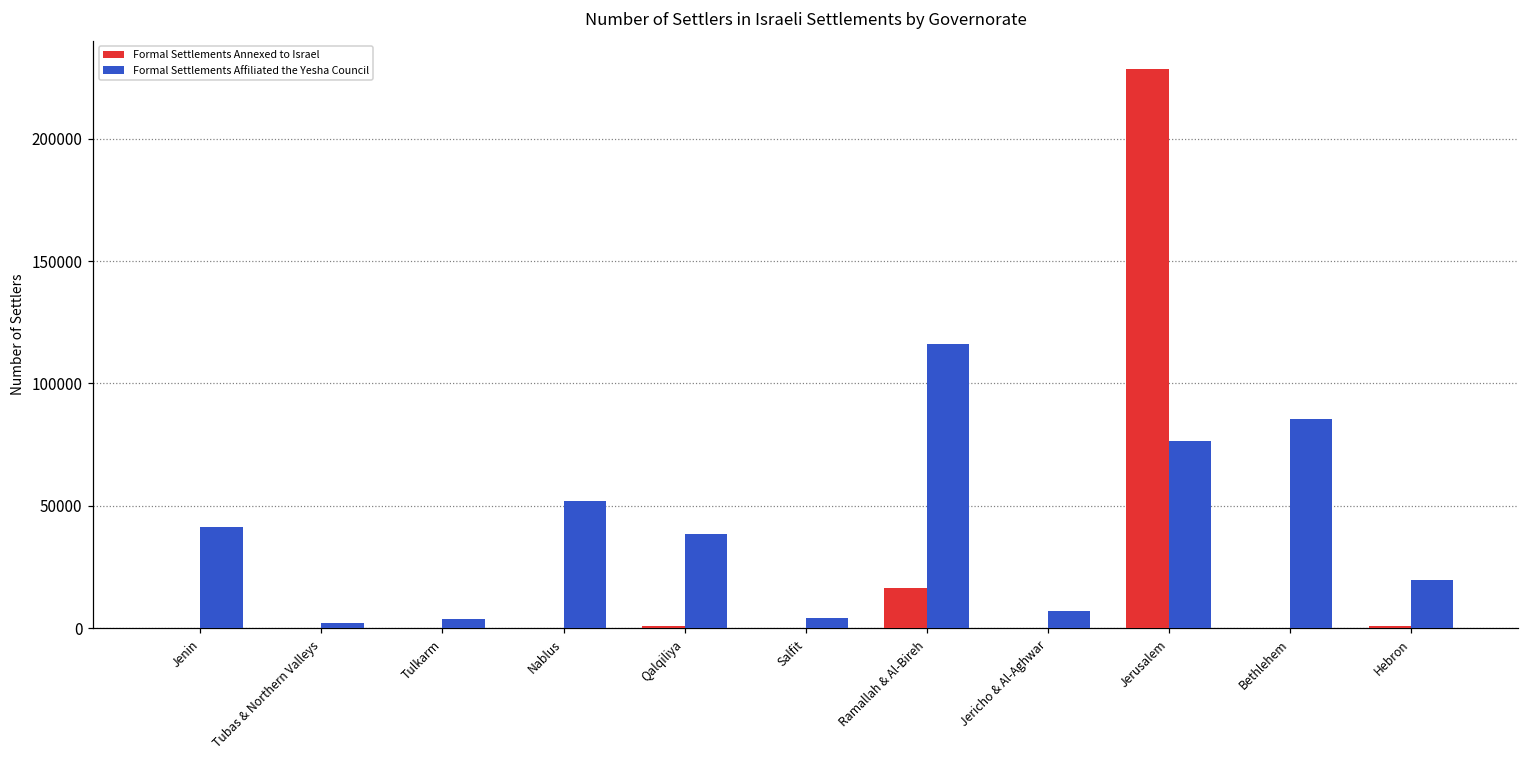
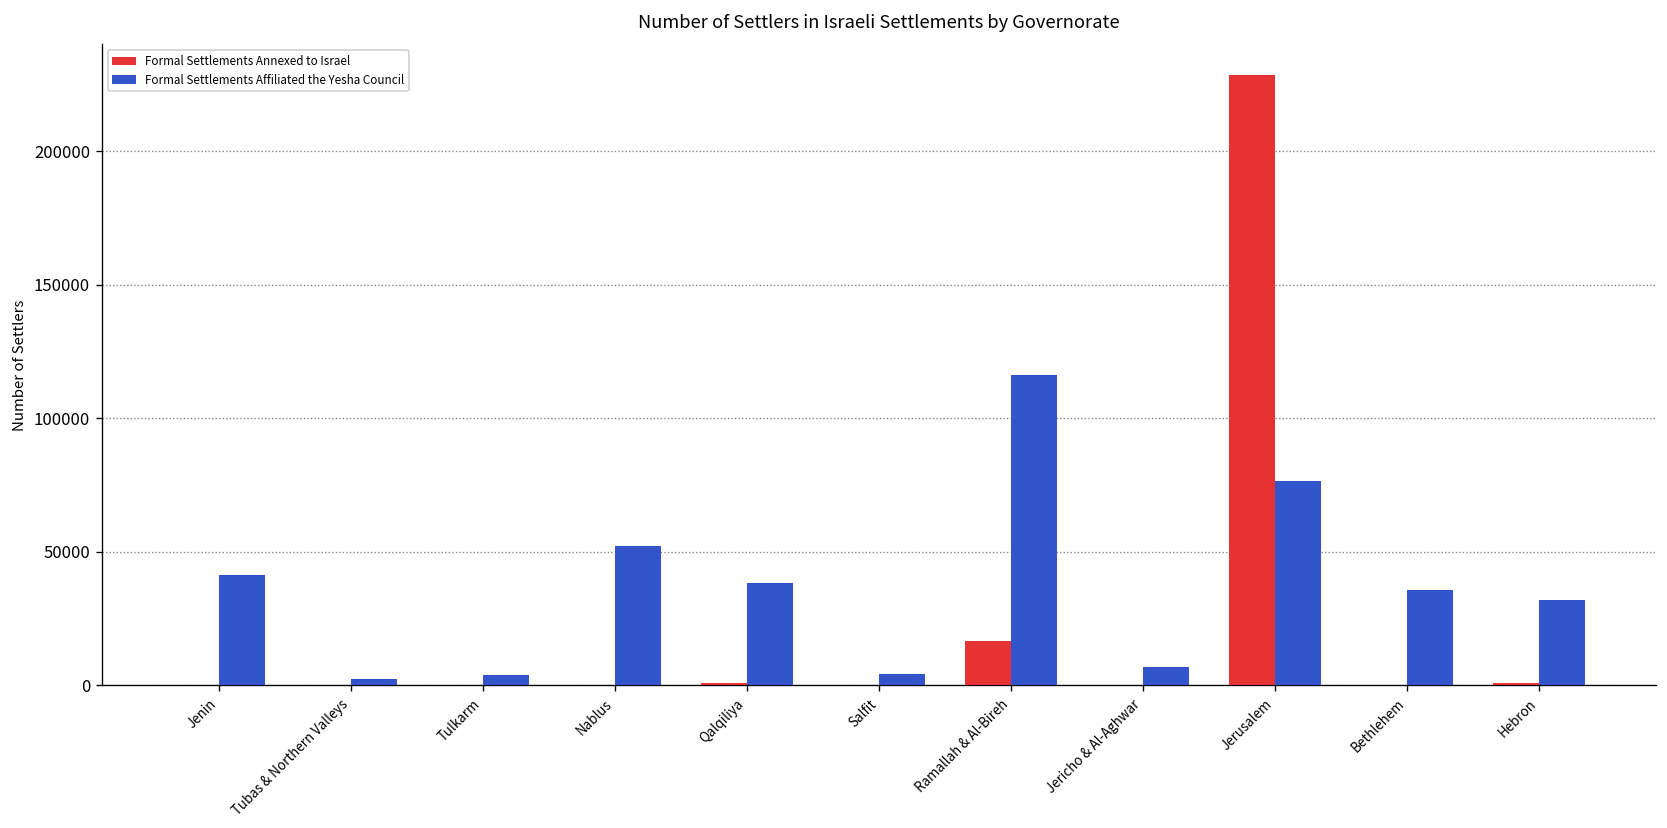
  {
    "Formal Settlements Annexed to Israel": {
      "Jenin": 0,
      "Tubas & Northern Valleys": 0,
      "Tulkarm": 0,
      "Nablus": 0,
      "Salfit": 0,
      "Ramallah & Al-Bireh": 17000,
      "Jericho & Al-Aghwar": 0,
      "Jerusalem": 229000,
      "Bethlehem": 0
    },
    "Formal Settlements Affiliated the Yesha Council": {
      "Jenin": 41000,
      "Tubas & Northern Valleys": 2000,
      "Tulkarm": 4000,
      "Nablus": 52000,
      "Qalqiliya": 38000,
      "Salfit": 4000,
      "Ramallah & Al-Bireh": 116000,
      "Jericho & Al-Aghwar": 7000,
      "Jerusalem": 77000,
-     "Bethlehem": 86000,
-     "Hebron": 20000
+     "Bethlehem": 36000,
+     "Hebron": 32000
    }
  }
